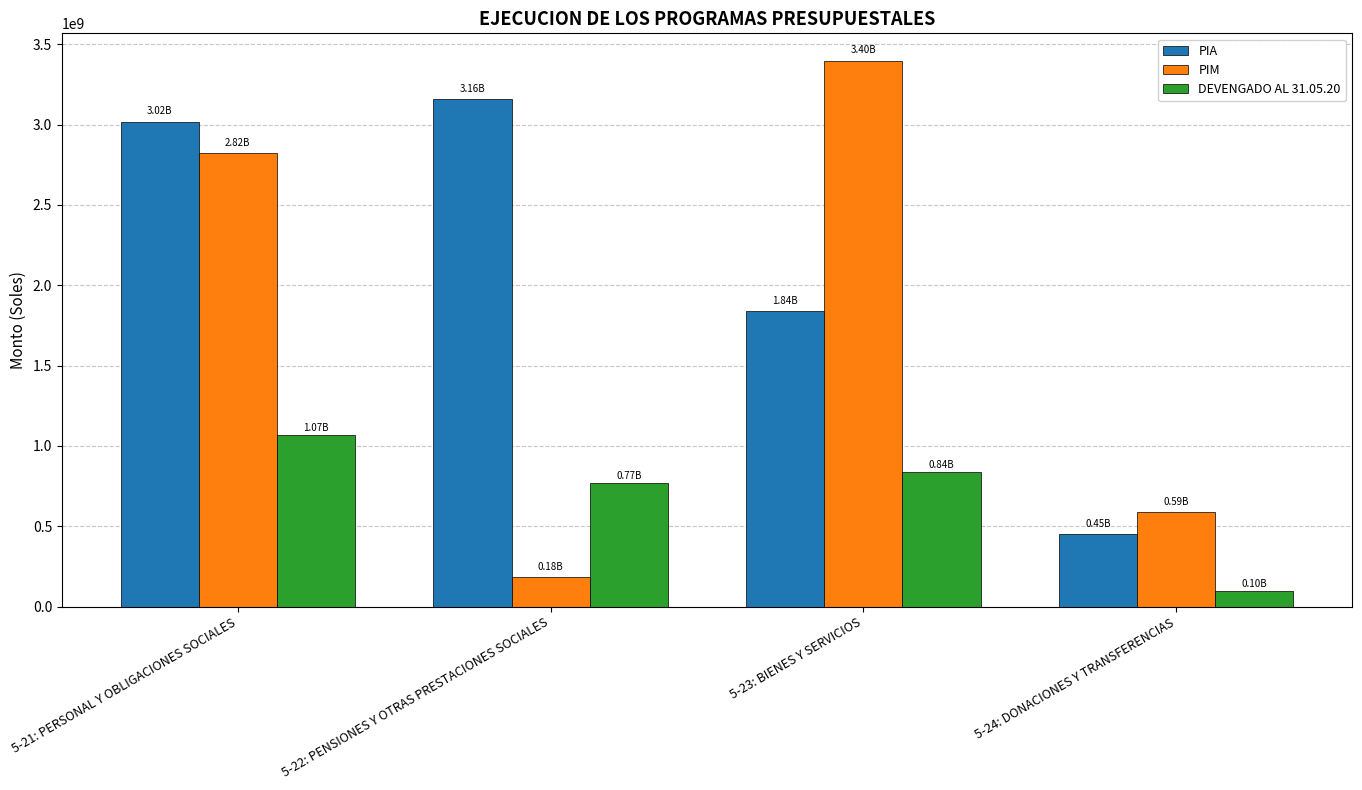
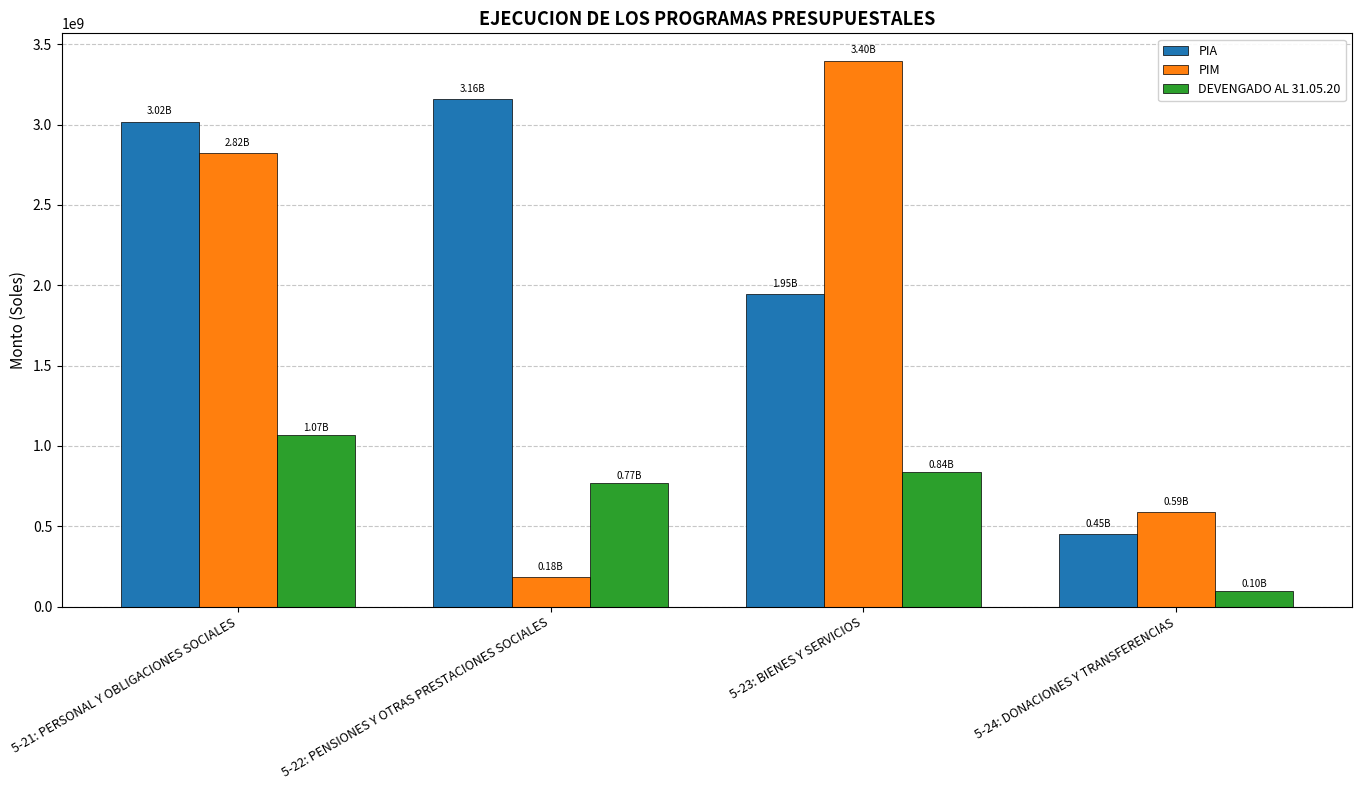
  {
    "PIA": {
      "5-21: PERSONAL Y OBLIGACIONES SOCIALES": "3.02B",
      "5-22: PENSIONES Y OTRAS PRESTACIONES SOCIALES": "3.16B",
-     "5-23: BIENES Y SERVICIOS": "1.84B",
+     "5-23: BIENES Y SERVICIOS": "1.95B",
      "5-24: DONACIONES Y TRANSFERENCIAS": "0.45B"
    },
    "PIM": {
      "5-21: PERSONAL Y OBLIGACIONES SOCIALES": "2.82B",
      "5-22: PENSIONES Y OTRAS PRESTACIONES SOCIALES": "0.18B",
      "5-23: BIENES Y SERVICIOS": "3.40B",
      "5-24: DONACIONES Y TRANSFERENCIAS": "0.59B"
    },
    "DEVENGADO AL 31.05.20": {
      "5-21: PERSONAL Y OBLIGACIONES SOCIALES": "1.07B",
      "5-22: PENSIONES Y OTRAS PRESTACIONES SOCIALES": "0.77B",
      "5-23: BIENES Y SERVICIOS": "0.84B",
      "5-24: DONACIONES Y TRANSFERENCIAS": "0.10B"
    }
  }
